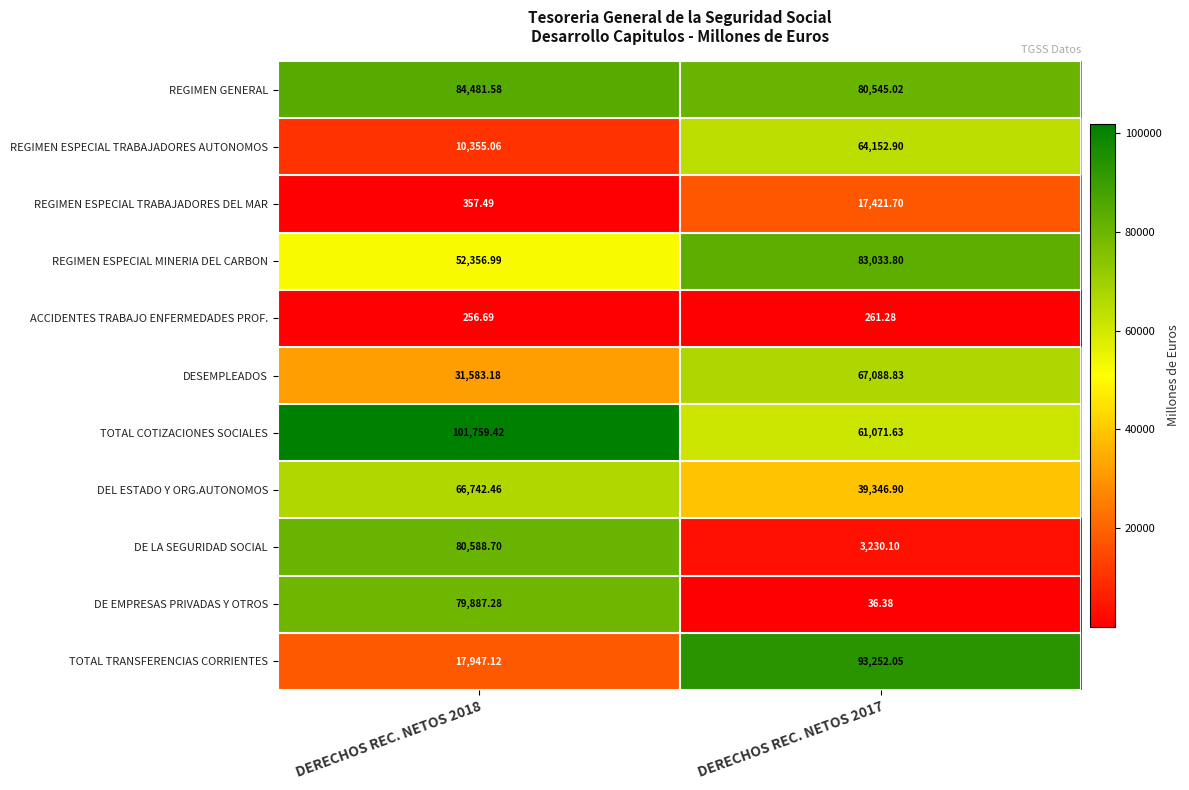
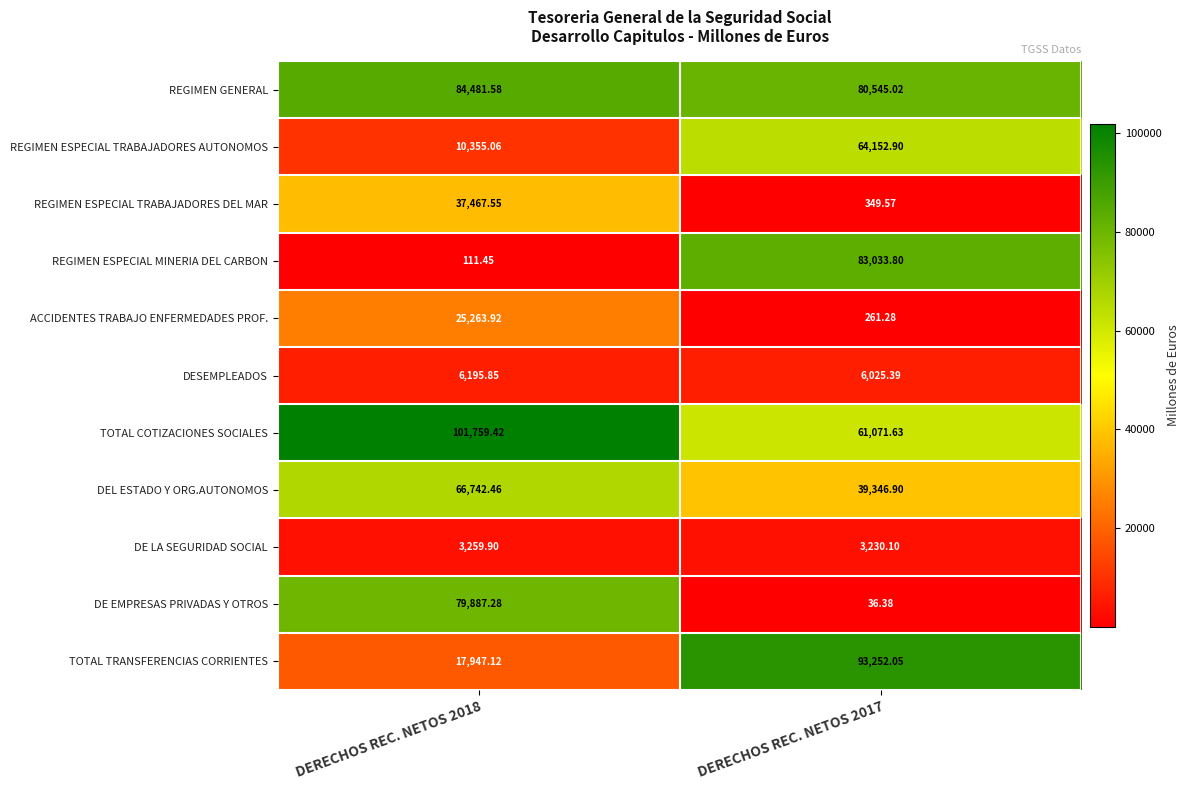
  {
    "REGIMEN GENERAL": {
      "DERECHOS REC. NETOS 2018": "84,481.58",
      "DERECHOS REC. NETOS 2017": "80,545.02"
    },
    "REGIMEN ESPECIAL TRABAJADORES AUTONOMOS": {
      "DERECHOS REC. NETOS 2018": "10,355.06",
      "DERECHOS REC. NETOS 2017": "64,152.90"
    },
    "REGIMEN ESPECIAL TRABAJADORES DEL MAR": {
-     "DERECHOS REC. NETOS 2018": "357.49",
-     "DERECHOS REC. NETOS 2017": "17,421.70"
+     "DERECHOS REC. NETOS 2018": "37,467.55",
+     "DERECHOS REC. NETOS 2017": "349.57"
    },
    "REGIMEN ESPECIAL MINERIA DEL CARBON": {
-     "DERECHOS REC. NETOS 2018": "52,356.99",
+     "DERECHOS REC. NETOS 2018": "111.45",
      "DERECHOS REC. NETOS 2017": "83,033.80"
    },
    "ACCIDENTES TRABAJO ENFERMEDADES PROF.": {
-     "DERECHOS REC. NETOS 2018": "256.69",
+     "DERECHOS REC. NETOS 2018": "25,263.92",
      "DERECHOS REC. NETOS 2017": "261.28"
    },
    "DESEMPLEADOS": {
-     "DERECHOS REC. NETOS 2018": "31,583.18",
-     "DERECHOS REC. NETOS 2017": "67,088.83"
+     "DERECHOS REC. NETOS 2018": "6,195.85",
+     "DERECHOS REC. NETOS 2017": "6,025.39"
    },
    "TOTAL COTIZACIONES SOCIALES": {
      "DERECHOS REC. NETOS 2018": "101,759.42",
      "DERECHOS REC. NETOS 2017": "61,071.63"
    },
    "DEL ESTADO Y ORG.AUTONOMOS": {
      "DERECHOS REC. NETOS 2018": "66,742.46",
      "DERECHOS REC. NETOS 2017": "39,346.90"
    },
    "DE LA SEGURIDAD SOCIAL": {
-     "DERECHOS REC. NETOS 2018": "80,588.70",
+     "DERECHOS REC. NETOS 2018": "3,259.90",
      "DERECHOS REC. NETOS 2017": "3,230.10"
    },
    "DE EMPRESAS PRIVADAS Y OTROS": {
      "DERECHOS REC. NETOS 2018": "79,887.28",
      "DERECHOS REC. NETOS 2017": "36.38"
    },
    "TOTAL TRANSFERENCIAS CORRIENTES": {
      "DERECHOS REC. NETOS 2018": "17,947.12",
      "DERECHOS REC. NETOS 2017": "93,252.05"
    }
  }
